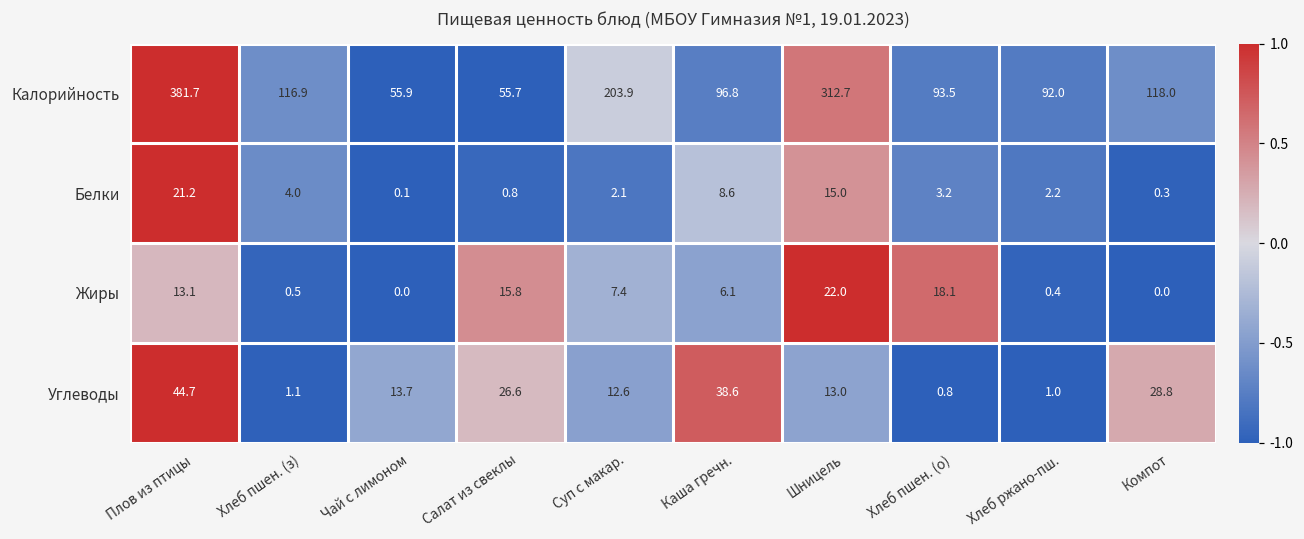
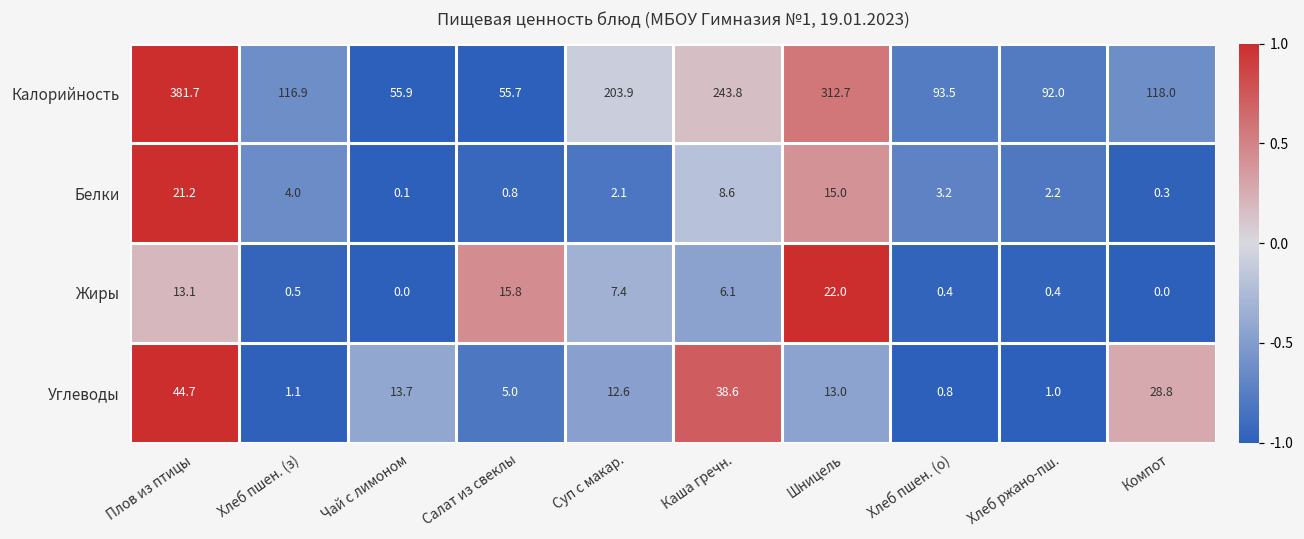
  {
    "Калорийность": {
      "Плов из птицы": 381.7,
      "Хлеб пшен. (з)": 116.9,
      "Чай с лимоном": 55.9,
      "Салат из свеклы": 55.7,
      "Суп с макар.": 203.9,
-     "Каша гречн.": 96.8,
+     "Каша гречн.": 243.8,
      "Шницель": 312.7,
      "Хлеб пшен. (о)": 93.5,
      "Хлеб ржано-пш.": 92.0,
      "Компот": 118.0
    },
    "Белки": {
      "Плов из птицы": 21.2,
      "Хлеб пшен. (з)": 4.0,
      "Чай с лимоном": 0.1,
      "Салат из свеклы": 0.8,
      "Суп с макар.": 2.1,
      "Каша гречн.": 8.6,
      "Шницель": 15.0,
      "Хлеб пшен. (о)": 3.2,
      "Хлеб ржано-пш.": 2.2,
      "Компот": 0.3
    },
    "Жиры": {
      "Плов из птицы": 13.1,
      "Хлеб пшен. (з)": 0.5,
      "Чай с лимоном": 0.0,
      "Салат из свеклы": 15.8,
      "Суп с макар.": 7.4,
      "Каша гречн.": 6.1,
      "Шницель": 22.0,
-     "Хлеб пшен. (о)": 18.1,
+     "Хлеб пшен. (о)": 0.4,
      "Хлеб ржано-пш.": 0.4,
      "Компот": 0.0
    },
    "Углеводы": {
      "Плов из птицы": 44.7,
      "Хлеб пшен. (з)": 1.1,
      "Чай с лимоном": 13.7,
-     "Салат из свеклы": 26.6,
+     "Салат из свеклы": 5.0,
      "Суп с макар.": 12.6,
      "Каша гречн.": 38.6,
      "Шницель": 13.0,
      "Хлеб пшен. (о)": 0.8,
      "Хлеб ржано-пш.": 1.0,
      "Компот": 28.8
    }
  }
